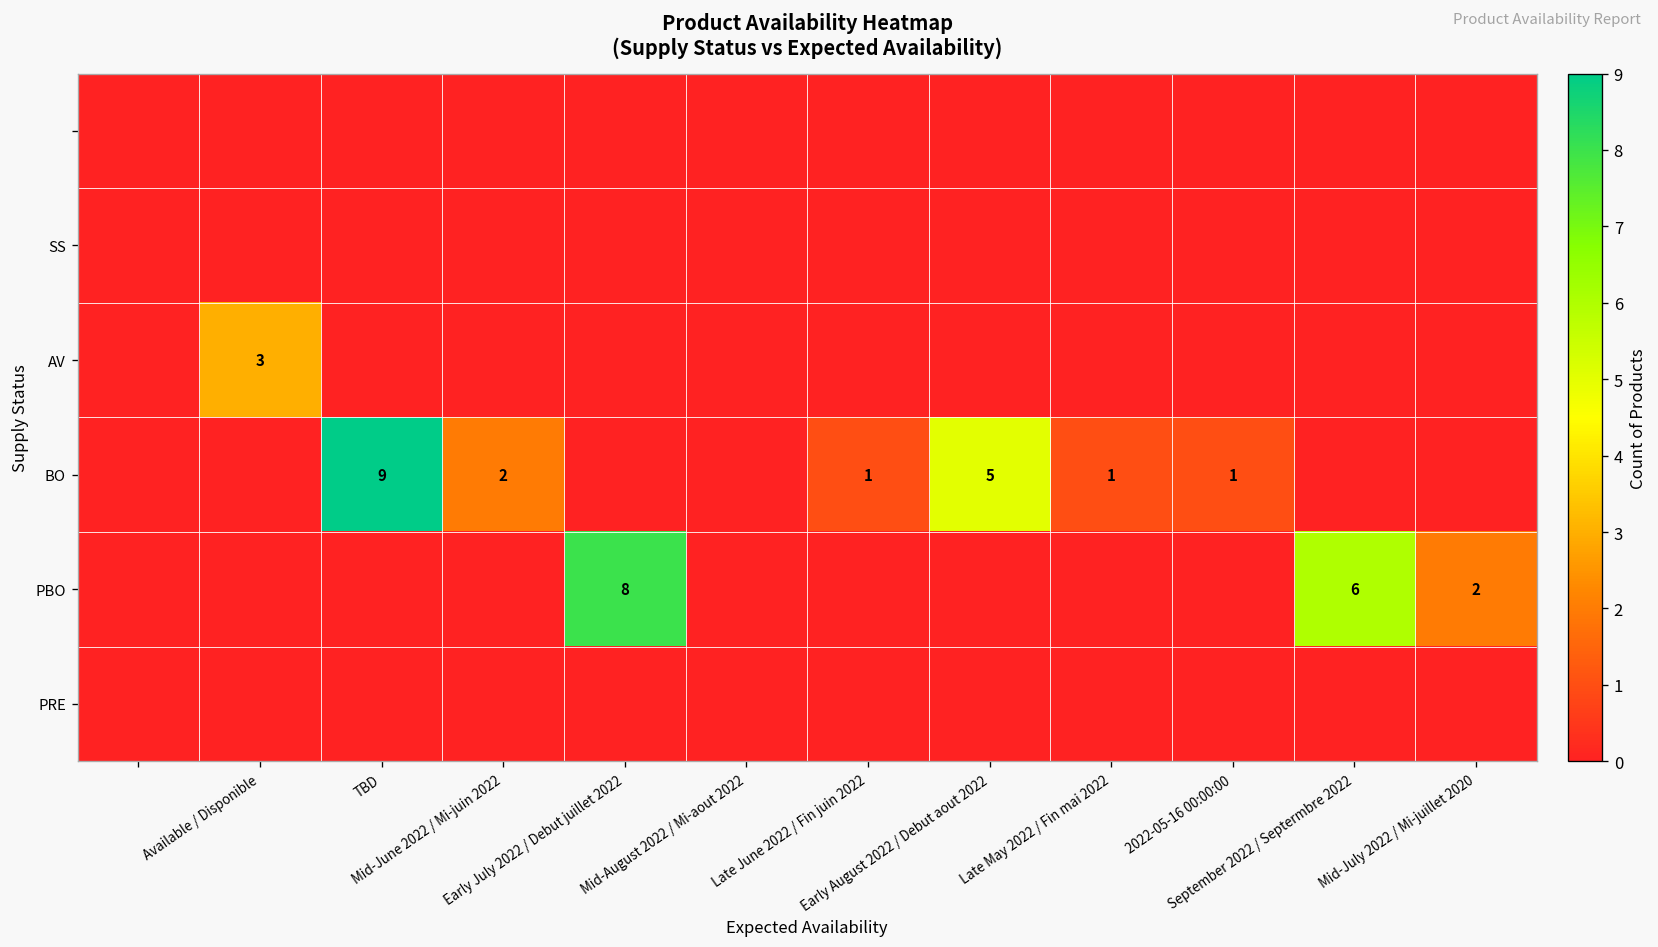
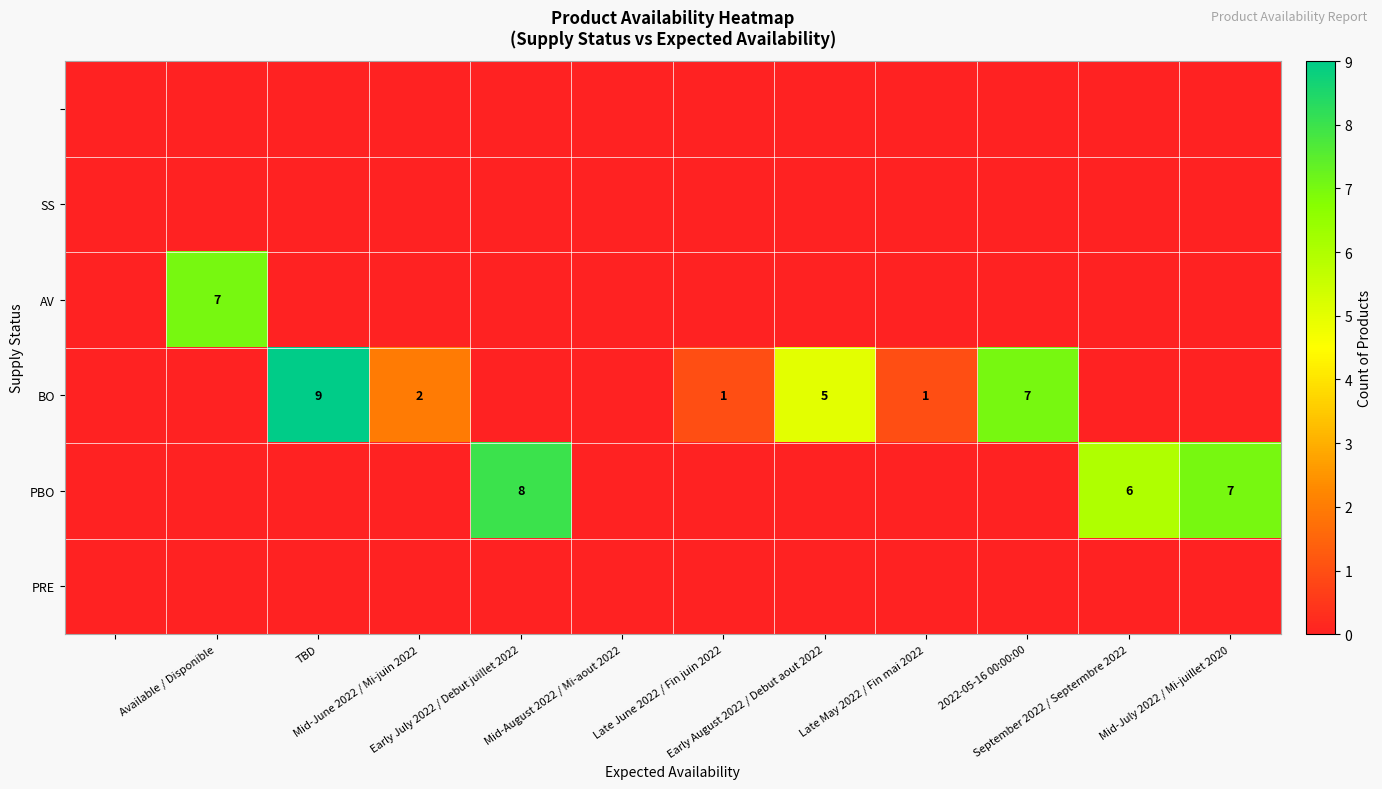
  {
    "AV": {
-     "Available / Disponible": 3
+     "Available / Disponible": 7
    },
    "BO": {
      "TBD": 9,
      "Mid-June 2022 / Mi-juin 2022": 2,
      "Late June 2022 / Fin juin 2022": 1,
      "Early August 2022 / Debut aout 2022": 5,
      "Late May 2022 / Fin mai 2022": 1,
-     "2022-05-16 00:00:00": 1
+     "2022-05-16 00:00:00": 7
    },
    "PBO": {
      "Early July 2022 / Debut juillet 2022": 8,
      "September 2022 / Septermbre 2022": 6,
-     "Mid-July 2022 / Mi-juillet 2020": 2
+     "Mid-July 2022 / Mi-juillet 2020": 7
    }
  }
